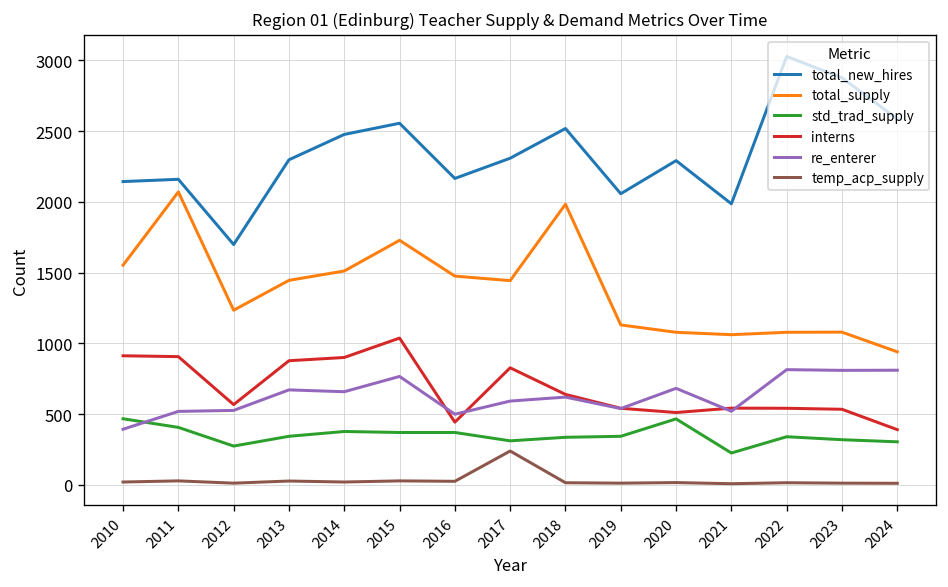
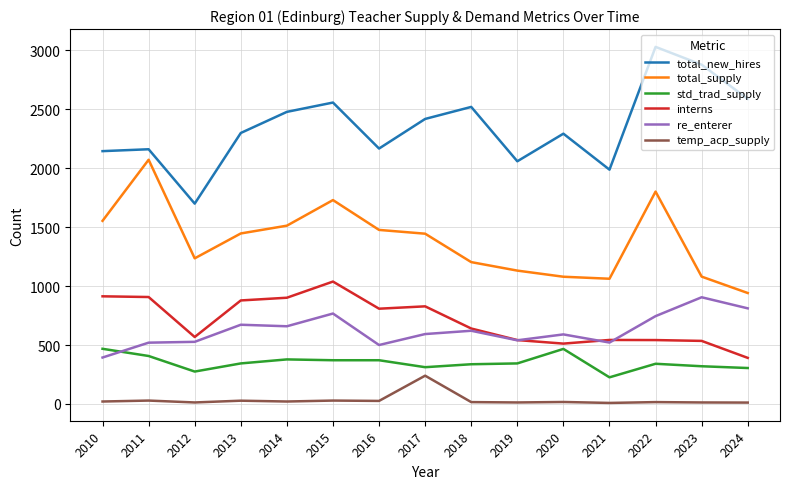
  {
    "total_new_hires": {
      "2010": 2140,
      "2011": 2160,
      "2012": 1700,
      "2013": 2300,
      "2014": 2480,
      "2015": 2560,
      "2016": 2170,
-     "2017": 2310,
+     "2017": 2420,
      "2018": 2520,
      "2019": 2060,
      "2020": 2290,
      "2021": 1990
    },
    "total_supply": {
      "2010": 1550,
      "2011": 2070,
      "2012": 1240,
      "2013": 1450,
      "2014": 1510,
      "2015": 1730,
      "2016": 1480,
      "2017": 1440,
-     "2018": 1980,
+     "2018": 1200,
      "2019": 1130,
      "2020": 1080,
      "2021": 1060,
-     "2022": 1080,
+     "2022": 1800,
      "2023": 1080,
      "2024": 940
    },
    "std_trad_supply": {
      "2010": 470,
      "2011": 410,
      "2012": 280,
      "2013": 340,
      "2014": 380,
      "2015": 370,
      "2016": 370,
      "2017": 310,
      "2018": 340,
      "2019": 340,
      "2020": 470,
      "2021": 230,
      "2022": 340,
      "2023": 320,
      "2024": 310
    },
    "interns": {
      "2010": 910,
      "2011": 910,
      "2012": 570,
      "2013": 880,
      "2014": 900,
      "2015": 1040,
-     "2016": 440,
+     "2016": 810,
      "2017": 830,
      "2020": 510,
      "2022": 540,
      "2023": 540,
      "2024": 390
    },
    "re_enterer": {
      "2010": 390,
      "2011": 520,
      "2012": 530,
      "2013": 670,
      "2014": 660,
      "2015": 770,
      "2016": 500,
      "2017": 590,
-     "2020": 680,
-     "2022": 820,
-     "2023": 810,
+     "2020": 590,
+     "2022": 750,
+     "2023": 910,
      "2024": 810
    },
    "temp_acp_supply": {
      "2010": 20,
      "2011": 30,
      "2012": 10,
      "2013": 30,
      "2014": 20,
      "2015": 30,
      "2016": 30,
      "2017": 240,
      "2018": 20,
      "2019": 10,
      "2020": 20,
      "2021": 10,
      "2022": 20,
      "2023": 10,
      "2024": 10
    }
  }
